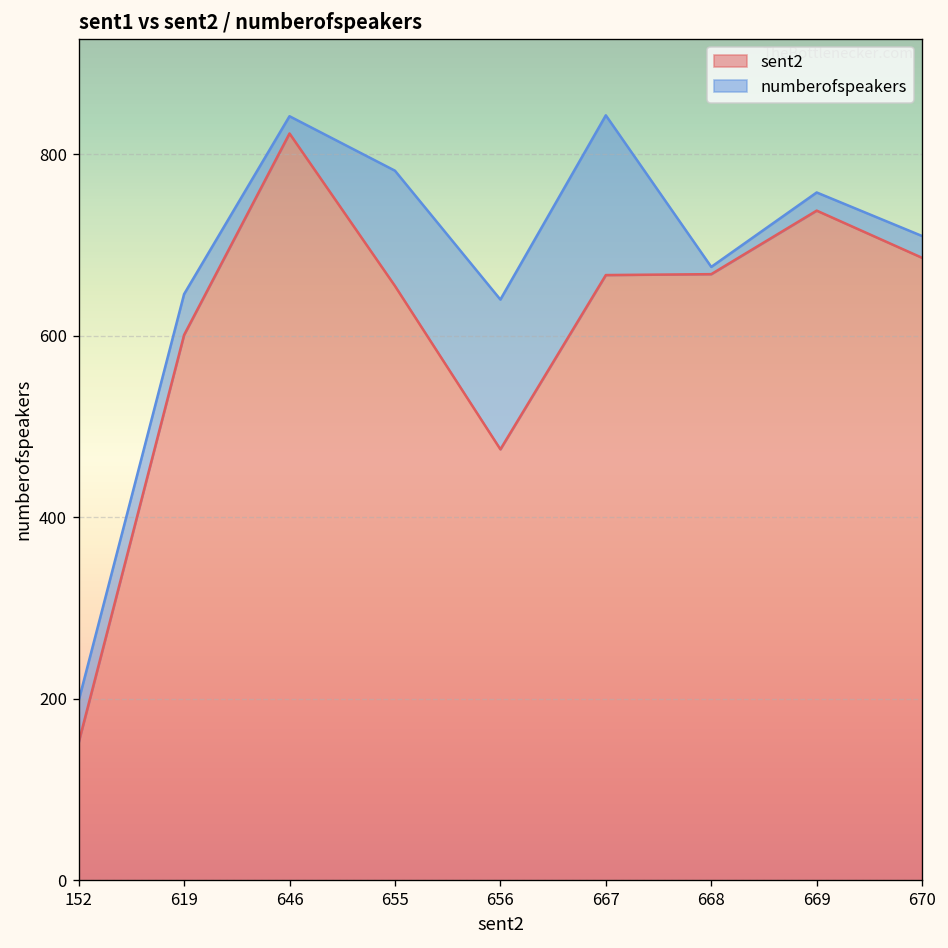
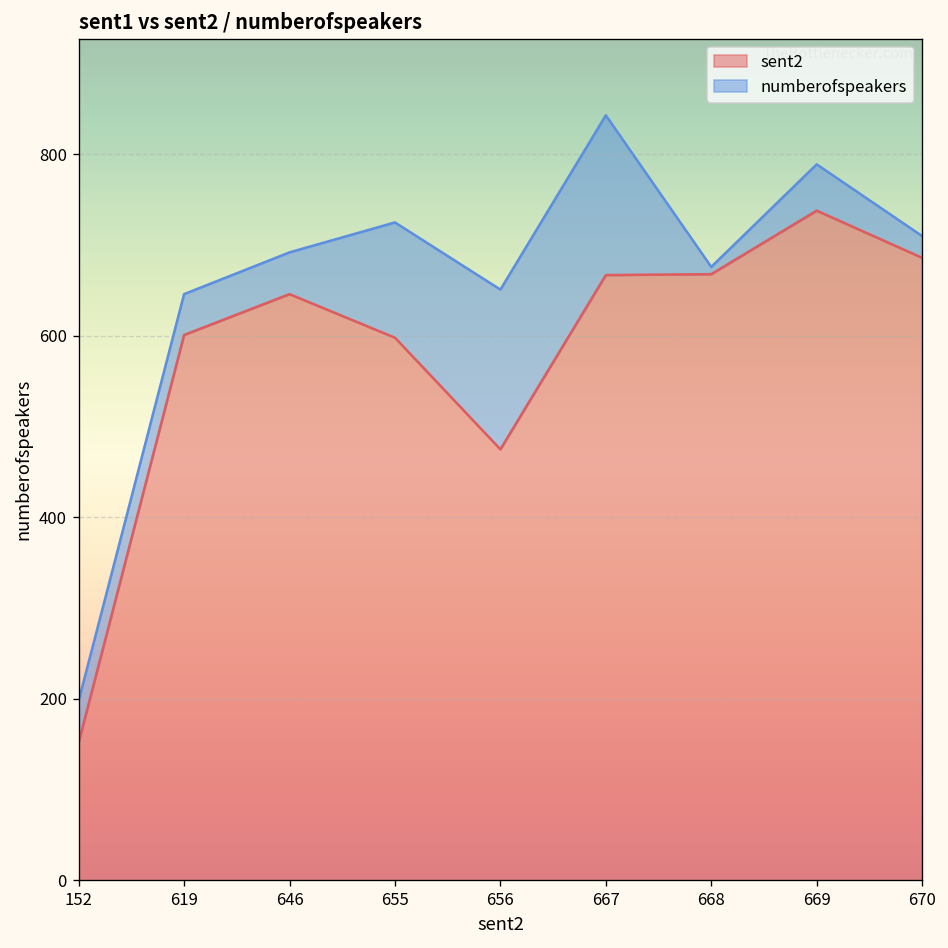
  {
    "sent2": {
      "152": 150,
      "619": 600,
-     "646": 820,
-     "655": 660,
+     "646": 650,
+     "655": 600,
      "656": 480,
      "667": 670,
      "668": 670,
      "669": 740,
      "670": 690
    },
    "numberofspeakers": {
      "152": 50,
      "619": 50,
-     "646": 20,
+     "646": 50,
      "655": 130,
-     "656": 170,
+     "656": 180,
      "667": 180,
      "668": 10,
-     "669": 20,
+     "669": 50,
      "670": 20
    }
  }
